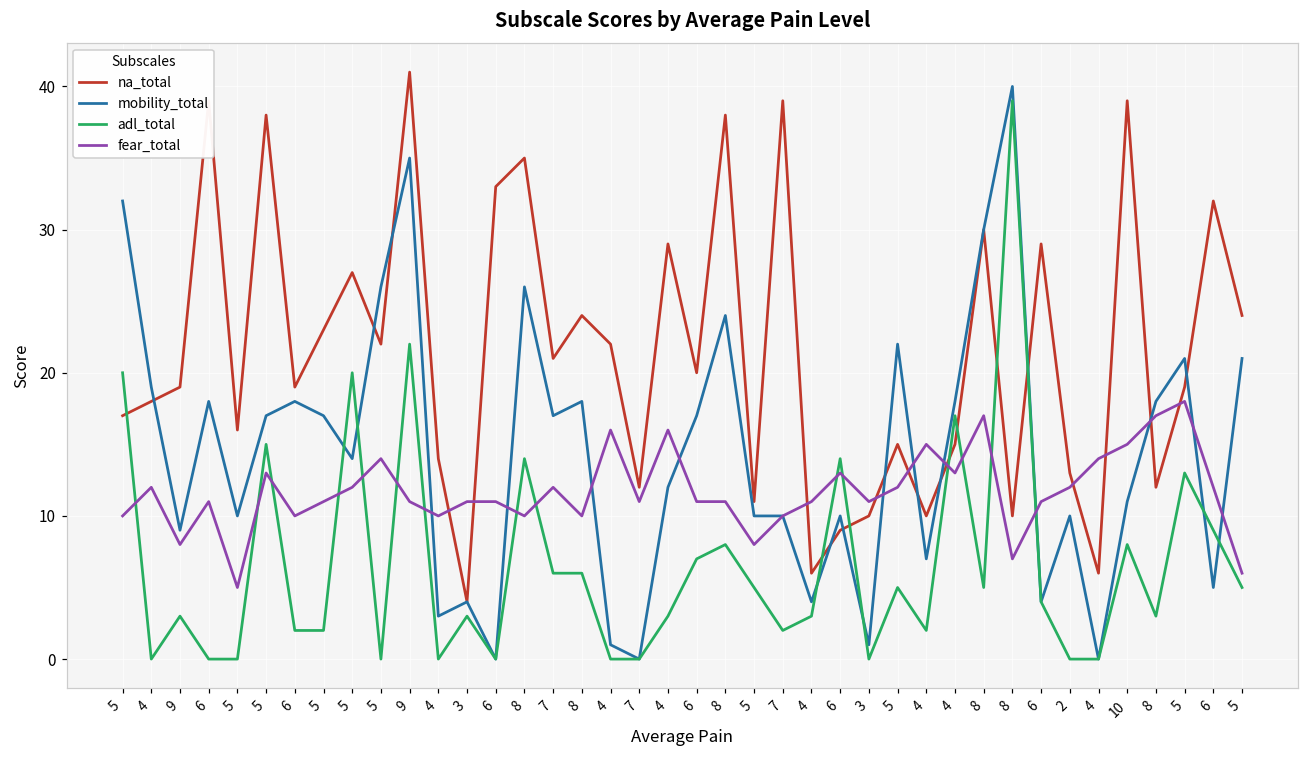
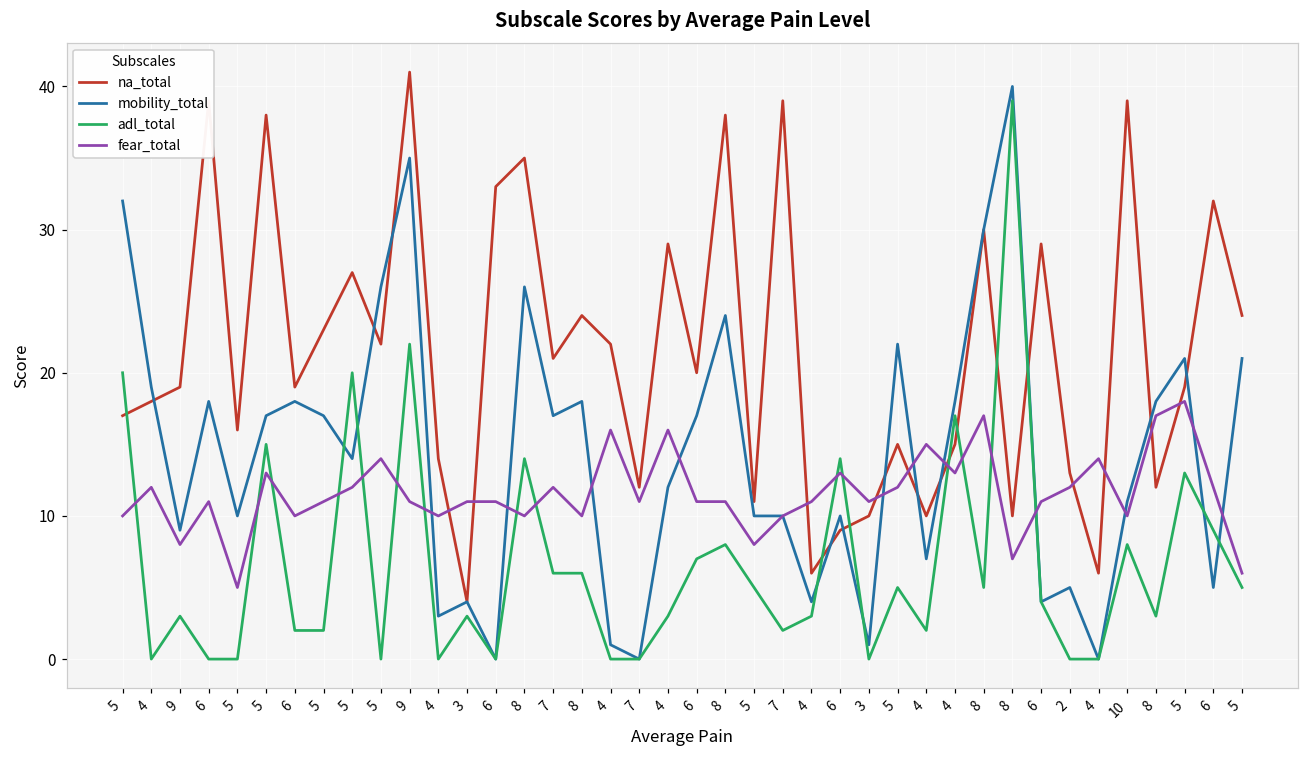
  {
    "na_total": {
      "2": 13,
      "10": 39
    },
    "mobility_total": {
-     "2": 10,
+     "2": 5,
      "10": 11
    },
    "adl_total": {
      "2": 0,
      "10": 8
    },
    "fear_total": {
      "2": 12,
-     "10": 15
+     "10": 10
    }
  }
